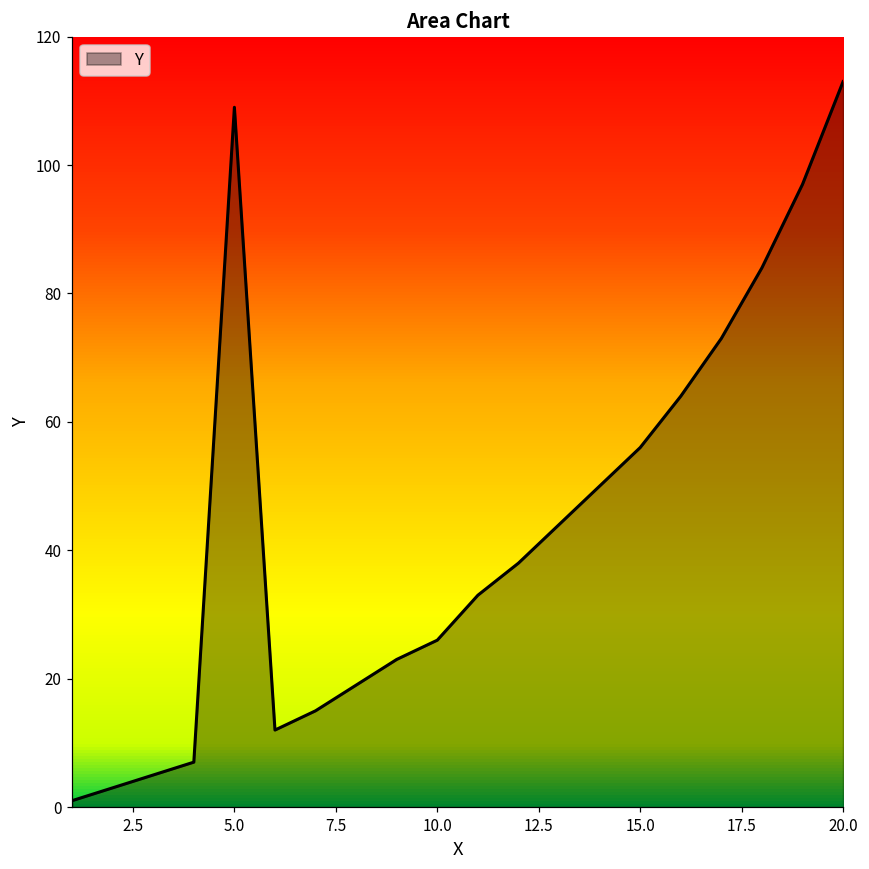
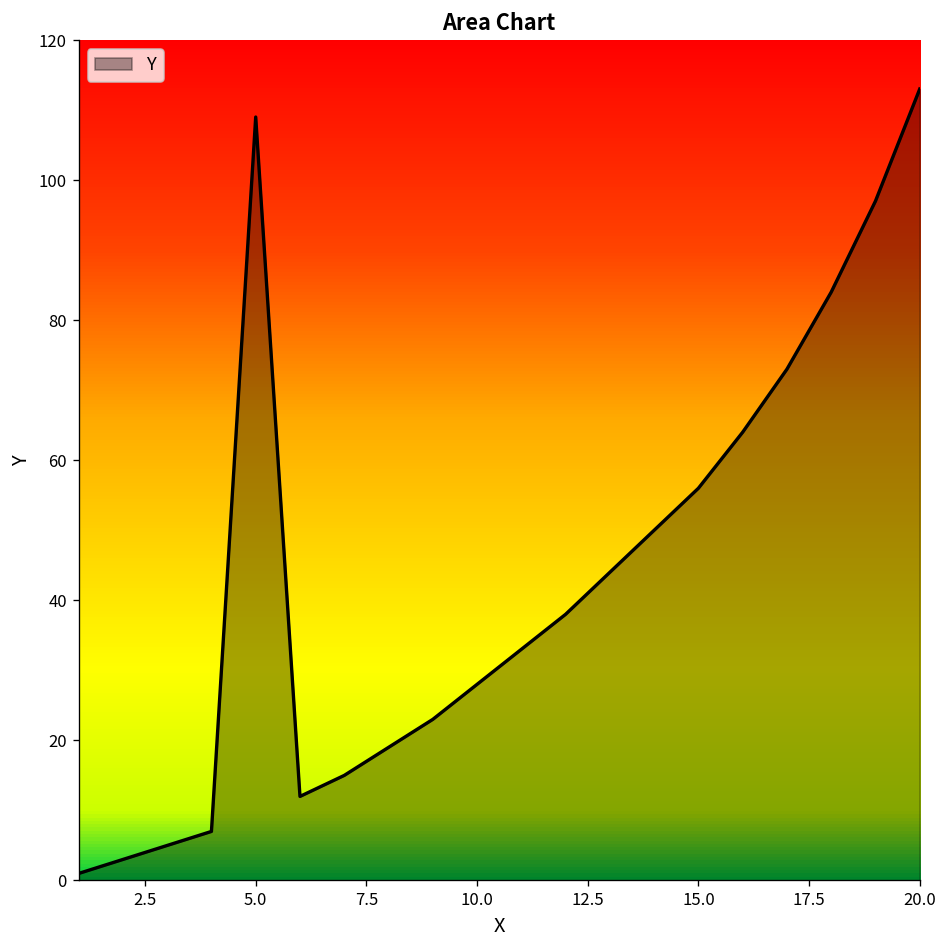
  {
    "5.0": 109,
-   "10.0": 26,
+   "10.0": 28,
    "15.0": 56,
    "20.0": 113
  }
